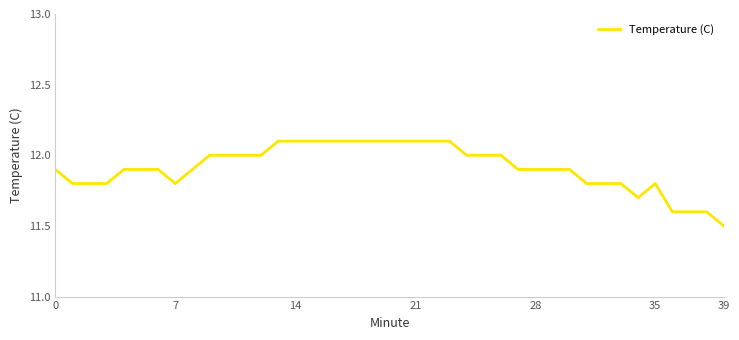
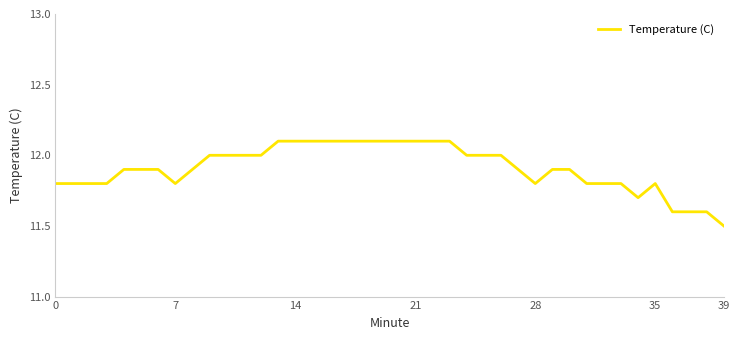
  {
-   "0": 11.9,
+   "0": 11.8,
    "7": 11.8,
    "14": 12.1,
    "21": 12.1,
-   "28": 11.9,
+   "28": 11.8,
    "35": 11.8,
    "39": 11.5
  }
